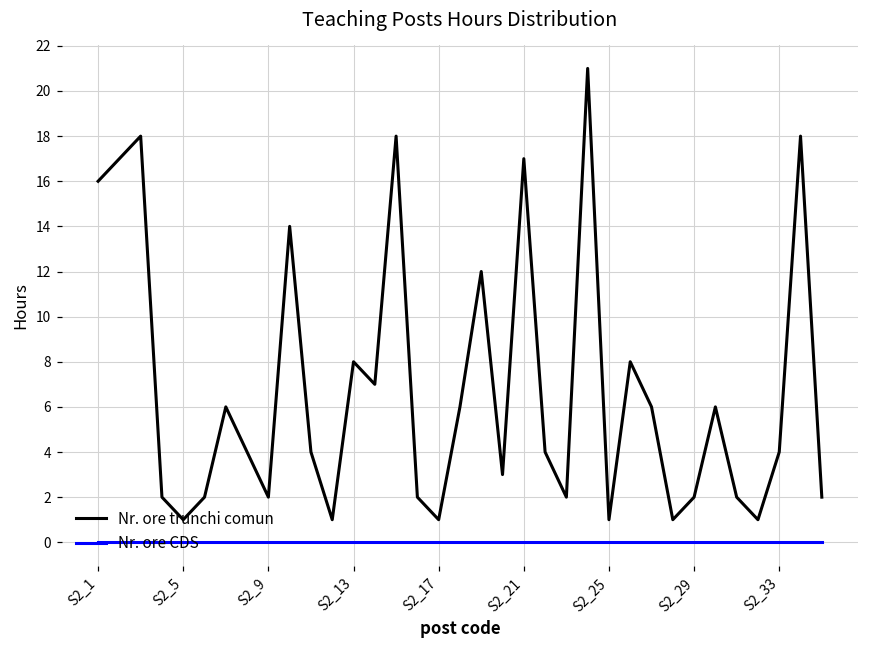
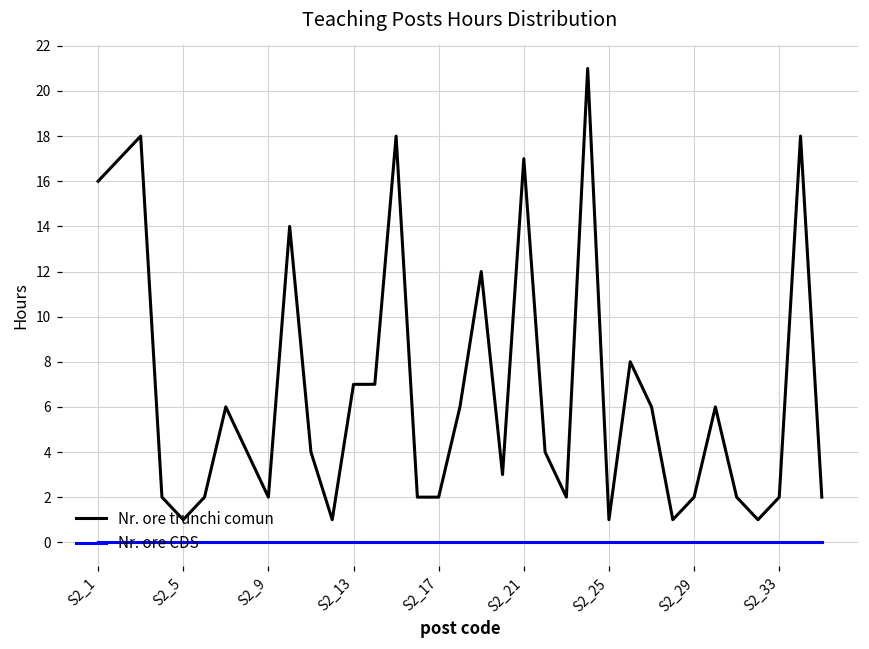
  {
    "Nr. ore trunchi comun": {
      "S2_1": 16,
      "S2_5": 1,
      "S2_9": 2,
-     "S2_13": 8,
-     "S2_17": 1,
+     "S2_13": 7,
+     "S2_17": 2,
      "S2_21": 17,
      "S2_25": 1,
      "S2_29": 2,
-     "S2_33": 4
+     "S2_33": 2
    },
    "Nr. ore CDS": {
      "S2_1": 0,
      "S2_5": 0,
      "S2_9": 0,
      "S2_13": 0,
      "S2_17": 0,
      "S2_21": 0,
      "S2_25": 0,
      "S2_29": 0,
      "S2_33": 0
    }
  }
